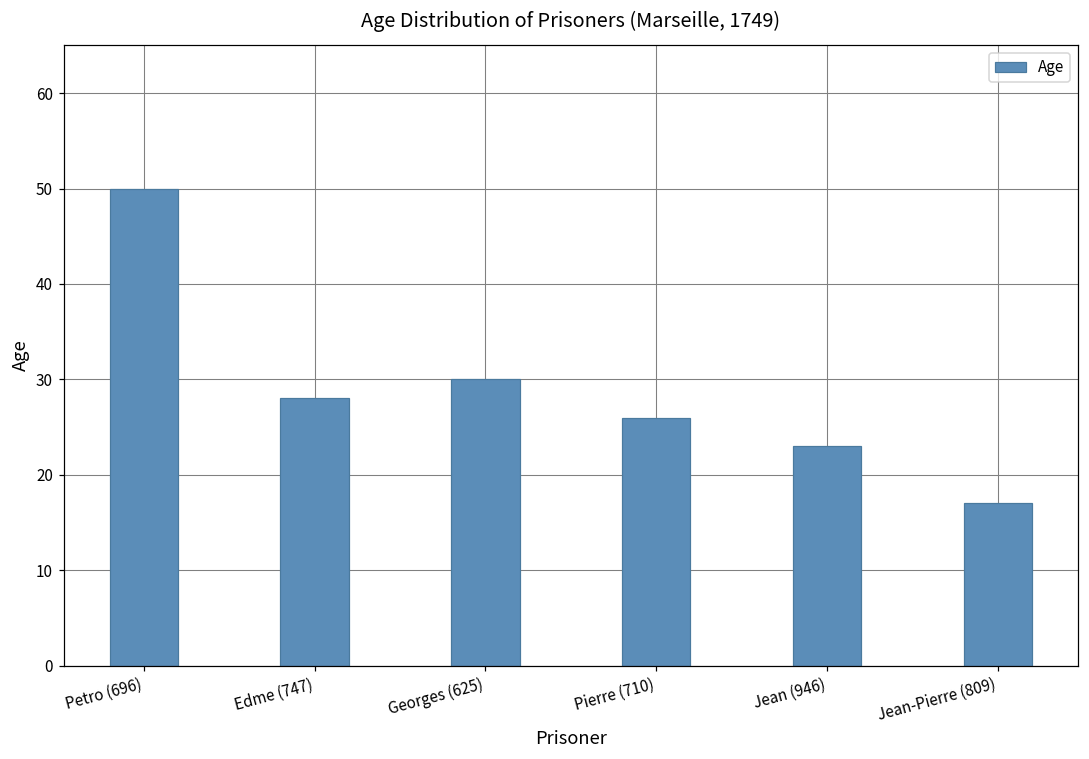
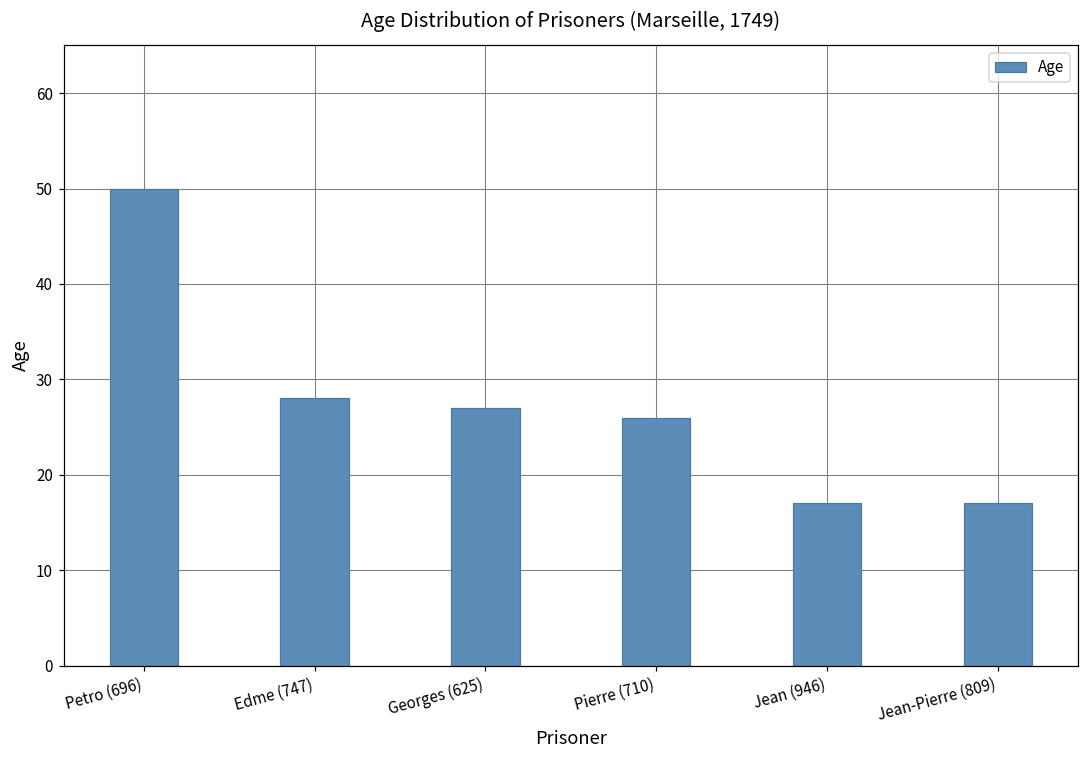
  {
    "Petro (696)": 50,
    "Edme (747)": 28,
-   "Georges (625)": 30,
+   "Georges (625)": 27,
    "Pierre (710)": 26,
-   "Jean (946)": 23,
+   "Jean (946)": 17,
    "Jean-Pierre (809)": 17
  }
